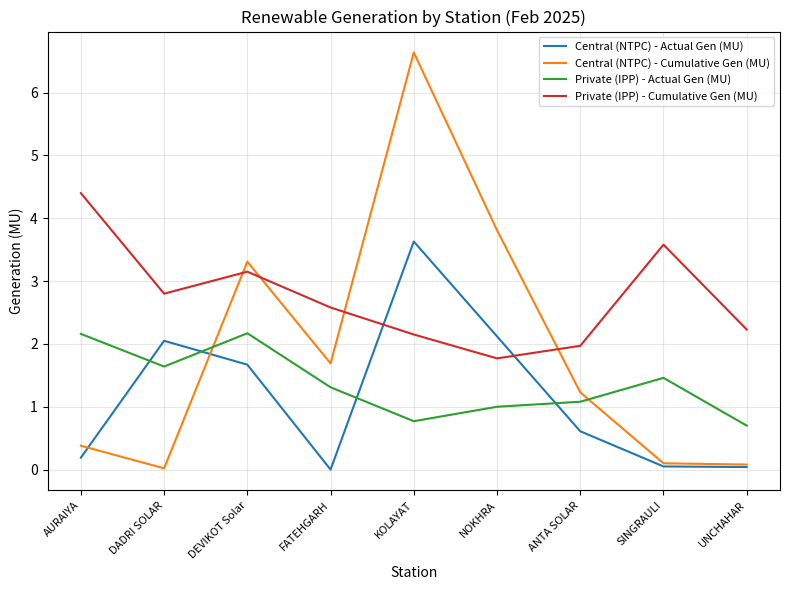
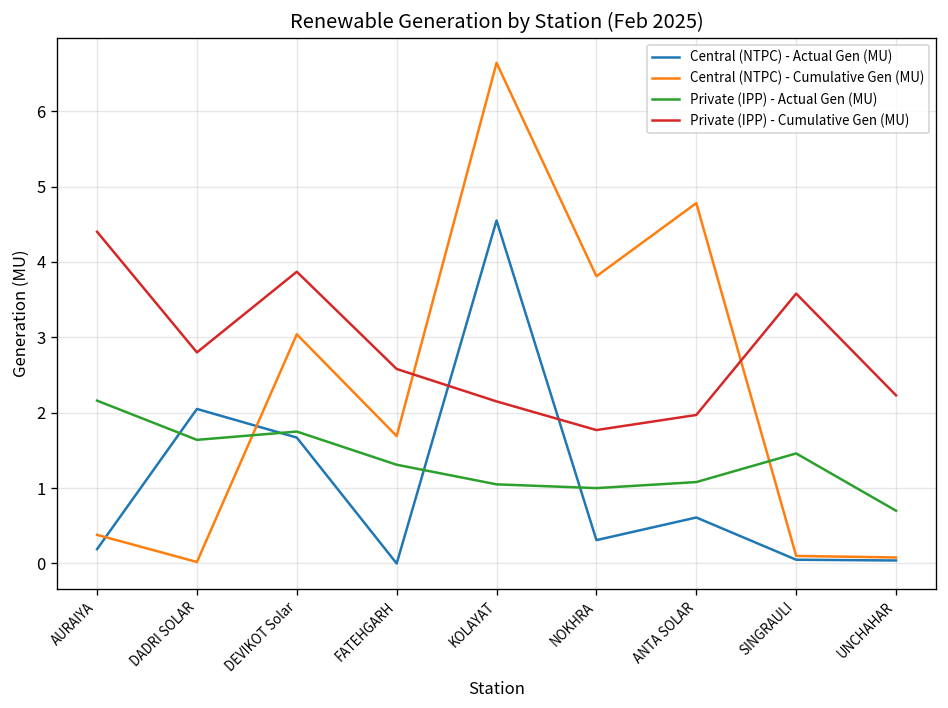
  {
    "Central (NTPC) - Actual Gen (MU)": {
      "AURAIYA": 0.2,
      "DADRI SOLAR": 2.1,
      "DEVIKOT Solar": 1.7,
      "FATEHGARH": 0.0,
-     "KOLAYAT": 3.6,
-     "NOKHRA": 2.1,
+     "KOLAYAT": 4.6,
+     "NOKHRA": 0.3,
      "ANTA SOLAR": 0.6,
      "SINGRAULI": 0.1
    },
    "Central (NTPC) - Cumulative Gen (MU)": {
      "AURAIYA": 0.4,
      "DADRI SOLAR": 0.0,
-     "DEVIKOT Solar": 3.3,
+     "DEVIKOT Solar": 3.0,
      "FATEHGARH": 1.7,
      "KOLAYAT": 6.6,
      "NOKHRA": 3.8,
-     "ANTA SOLAR": 1.2,
+     "ANTA SOLAR": 4.8,
      "SINGRAULI": 0.1
    },
    "Private (IPP) - Actual Gen (MU)": {
      "AURAIYA": 2.2,
      "DADRI SOLAR": 1.6,
-     "DEVIKOT Solar": 2.2,
+     "DEVIKOT Solar": 1.8,
      "FATEHGARH": 1.3,
-     "KOLAYAT": 0.8,
+     "KOLAYAT": 1.1,
      "NOKHRA": 1.0,
      "ANTA SOLAR": 1.1,
      "SINGRAULI": 1.5,
      "UNCHAHAR": 0.7
    },
    "Private (IPP) - Cumulative Gen (MU)": {
      "AURAIYA": 4.4,
      "DADRI SOLAR": 2.8,
-     "DEVIKOT Solar": 3.2,
+     "DEVIKOT Solar": 3.9,
      "FATEHGARH": 2.6,
      "KOLAYAT": 2.2,
      "NOKHRA": 1.8,
      "ANTA SOLAR": 2.0,
      "SINGRAULI": 3.6,
      "UNCHAHAR": 2.2
    }
  }
